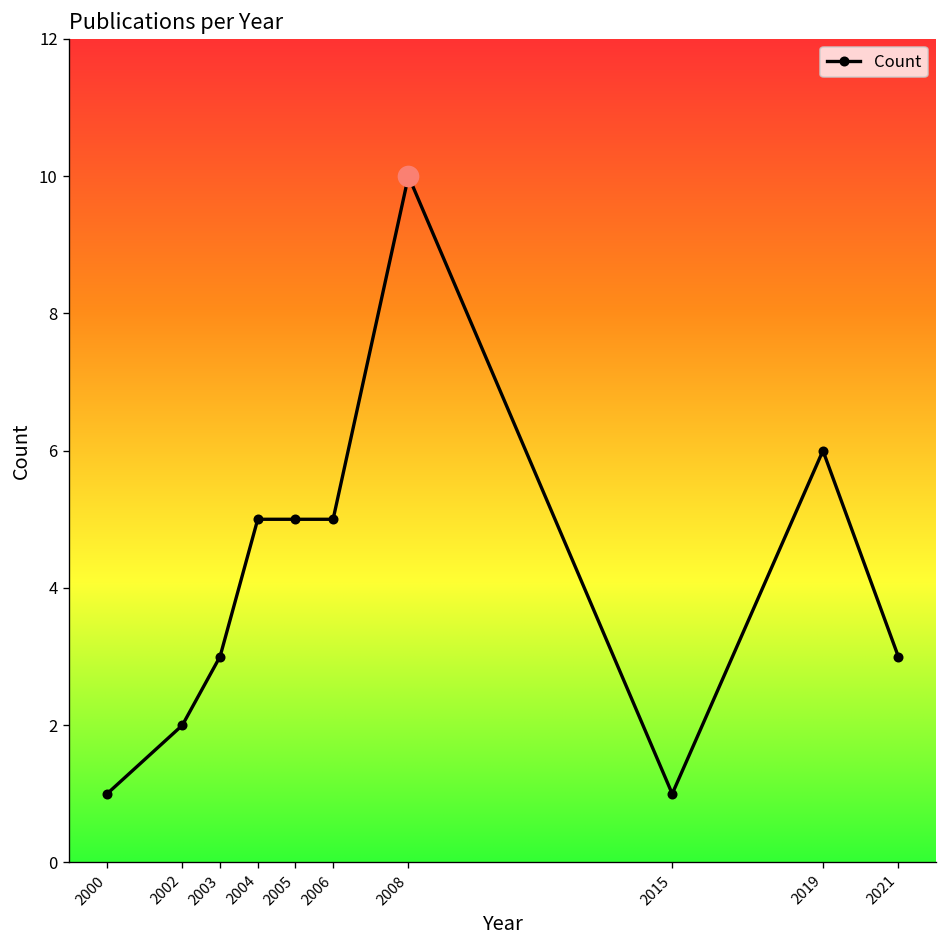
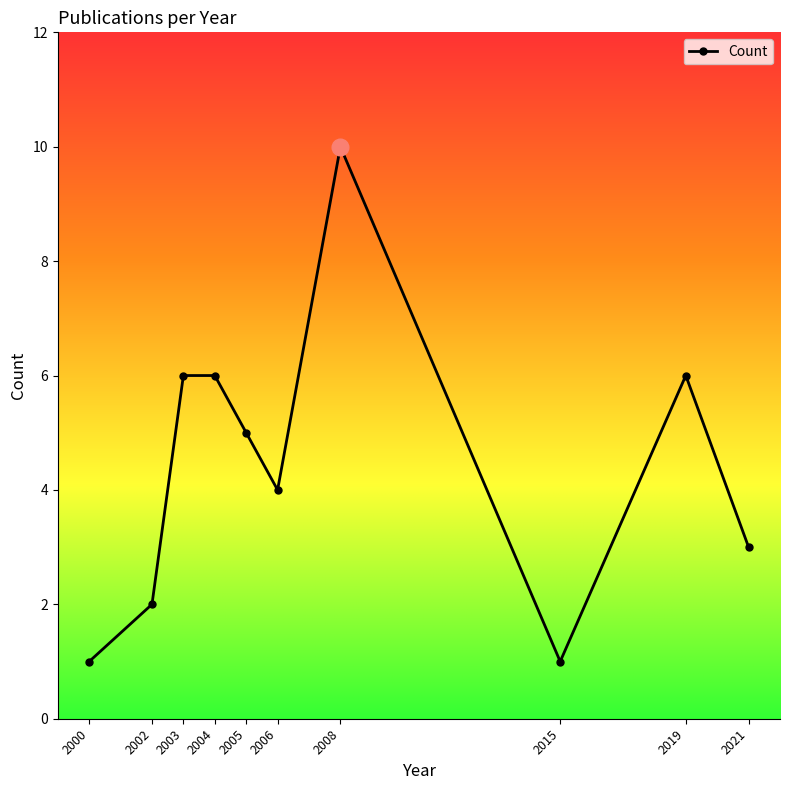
  {
    "Count": {
      "2000": 1,
      "2002": 2,
-     "2003": 3,
-     "2004": 5,
+     "2003": 6,
+     "2004": 6,
      "2005": 5,
-     "2006": 5,
+     "2006": 4,
      "2015": 1,
      "2019": 6,
      "2021": 3
    }
  }
